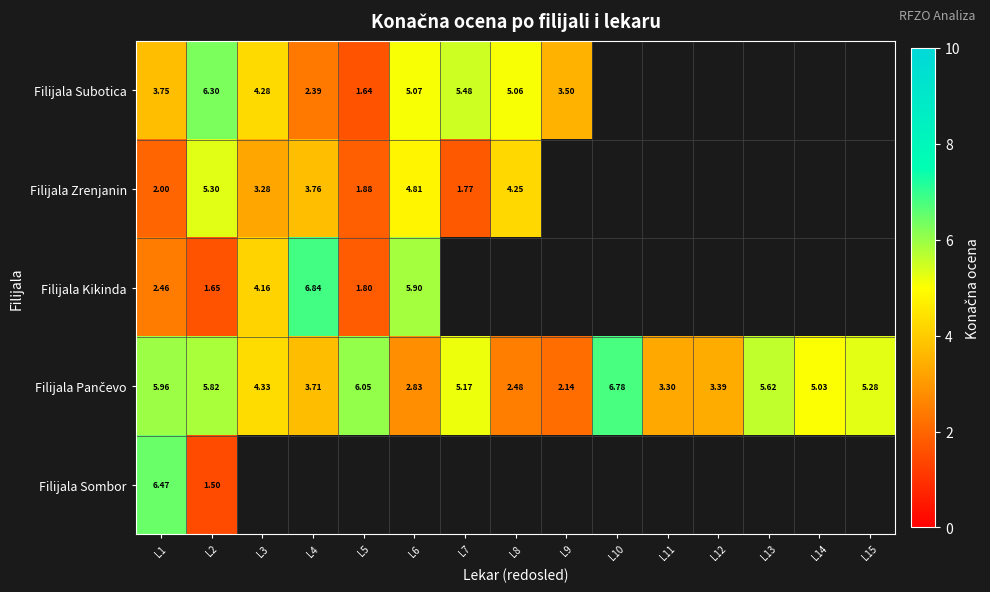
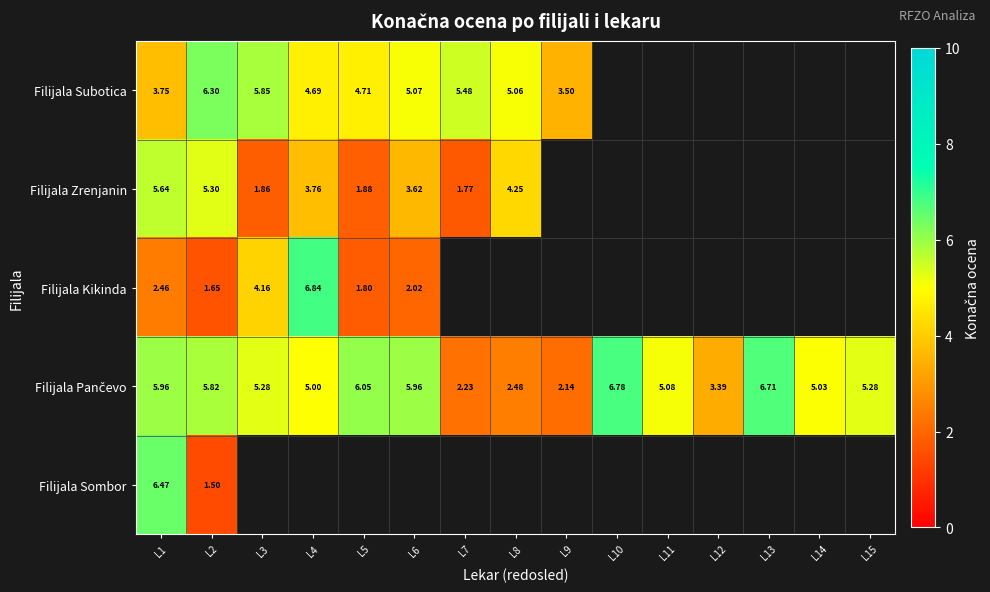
  {
    "Filijala Subotica": {
      "L1": 3.75,
      "L2": 6.30,
-     "L3": 4.28,
-     "L4": 2.39,
-     "L5": 1.64,
+     "L3": 5.85,
+     "L4": 4.69,
+     "L5": 4.71,
      "L6": 5.07,
      "L7": 5.48,
      "L8": 5.06,
      "L9": 3.50
    },
    "Filijala Zrenjanin": {
-     "L1": 2.00,
+     "L1": 5.64,
      "L2": 5.30,
-     "L3": 3.28,
+     "L3": 1.86,
      "L4": 3.76,
      "L5": 1.88,
-     "L6": 4.81,
+     "L6": 3.62,
      "L7": 1.77,
      "L8": 4.25
    },
    "Filijala Kikinda": {
      "L1": 2.46,
      "L2": 1.65,
      "L3": 4.16,
      "L4": 6.84,
      "L5": 1.80,
-     "L6": 5.90
+     "L6": 2.02
    },
    "Filijala Pančevo": {
      "L1": 5.96,
      "L2": 5.82,
-     "L3": 4.33,
-     "L4": 3.71,
+     "L3": 5.28,
+     "L4": 5.00,
      "L5": 6.05,
-     "L6": 2.83,
-     "L7": 5.17,
+     "L6": 5.96,
+     "L7": 2.23,
      "L8": 2.48,
      "L9": 2.14,
      "L10": 6.78,
-     "L11": 3.30,
+     "L11": 5.08,
      "L12": 3.39,
-     "L13": 5.62,
+     "L13": 6.71,
      "L14": 5.03,
      "L15": 5.28
    },
    "Filijala Sombor": {
      "L1": 6.47,
      "L2": 1.50
    }
  }
